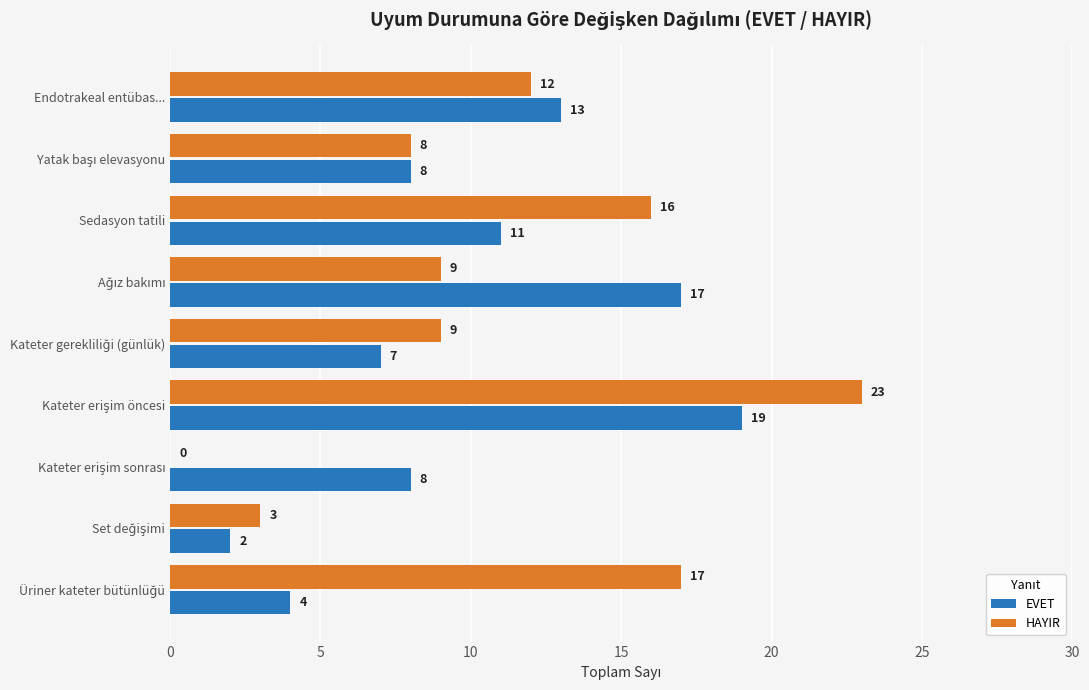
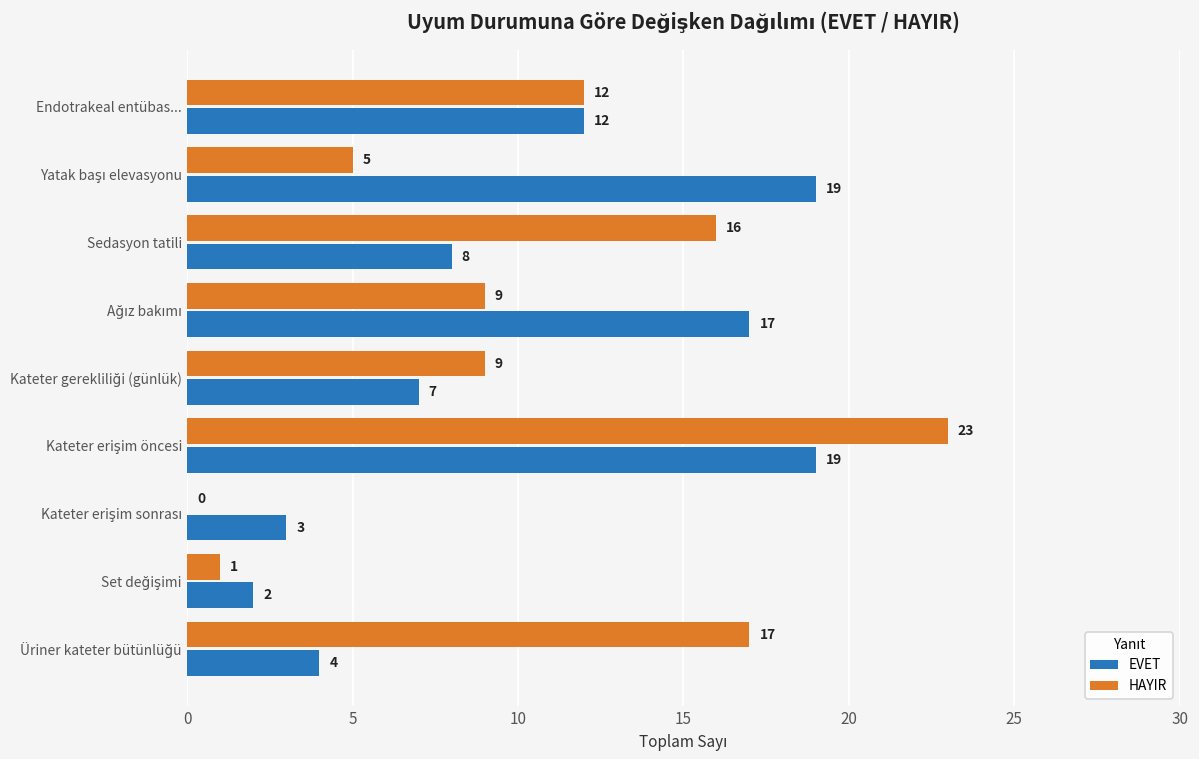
  {
    "EVET": {
-     "Endotrakeal entübas...": 13,
-     "Yatak başı elevasyonu": 8,
-     "Sedasyon tatili": 11,
+     "Endotrakeal entübas...": 12,
+     "Yatak başı elevasyonu": 19,
+     "Sedasyon tatili": 8,
      "Ağız bakımı": 17,
      "Kateter gerekliliği (günlük)": 7,
      "Kateter erişim öncesi": 19,
-     "Kateter erişim sonrası": 8,
+     "Kateter erişim sonrası": 3,
      "Set değişimi": 2,
      "Üriner kateter bütünlüğü": 4
    },
    "HAYIR": {
      "Endotrakeal entübas...": 12,
-     "Yatak başı elevasyonu": 8,
+     "Yatak başı elevasyonu": 5,
      "Sedasyon tatili": 16,
      "Ağız bakımı": 9,
      "Kateter gerekliliği (günlük)": 9,
      "Kateter erişim öncesi": 23,
      "Kateter erişim sonrası": 0,
-     "Set değişimi": 3,
+     "Set değişimi": 1,
      "Üriner kateter bütünlüğü": 17
    }
  }
